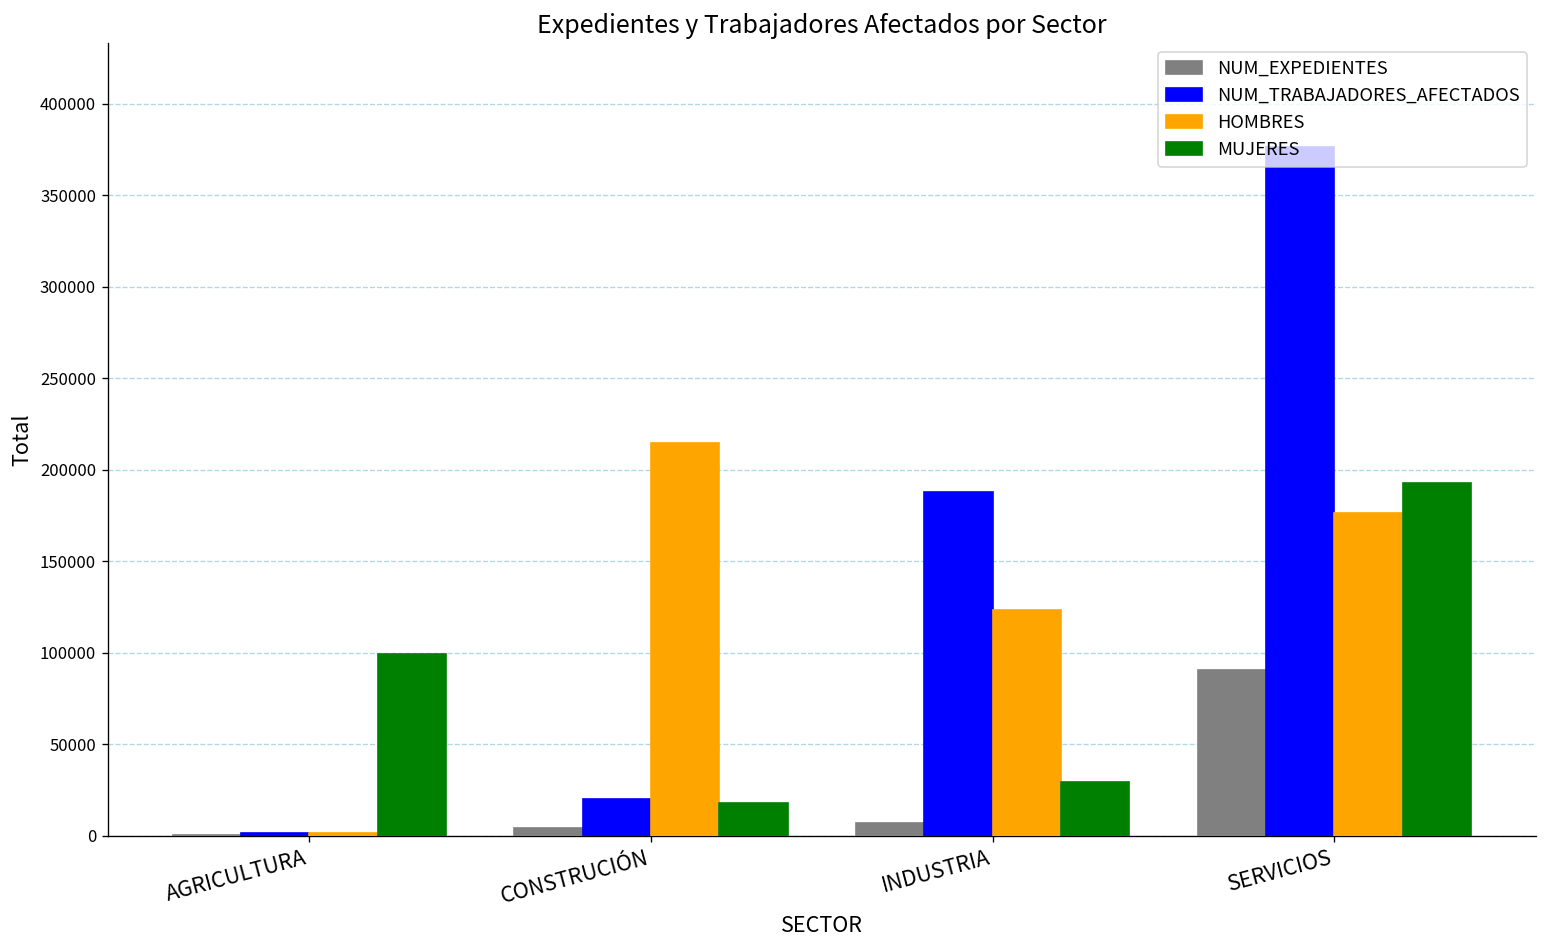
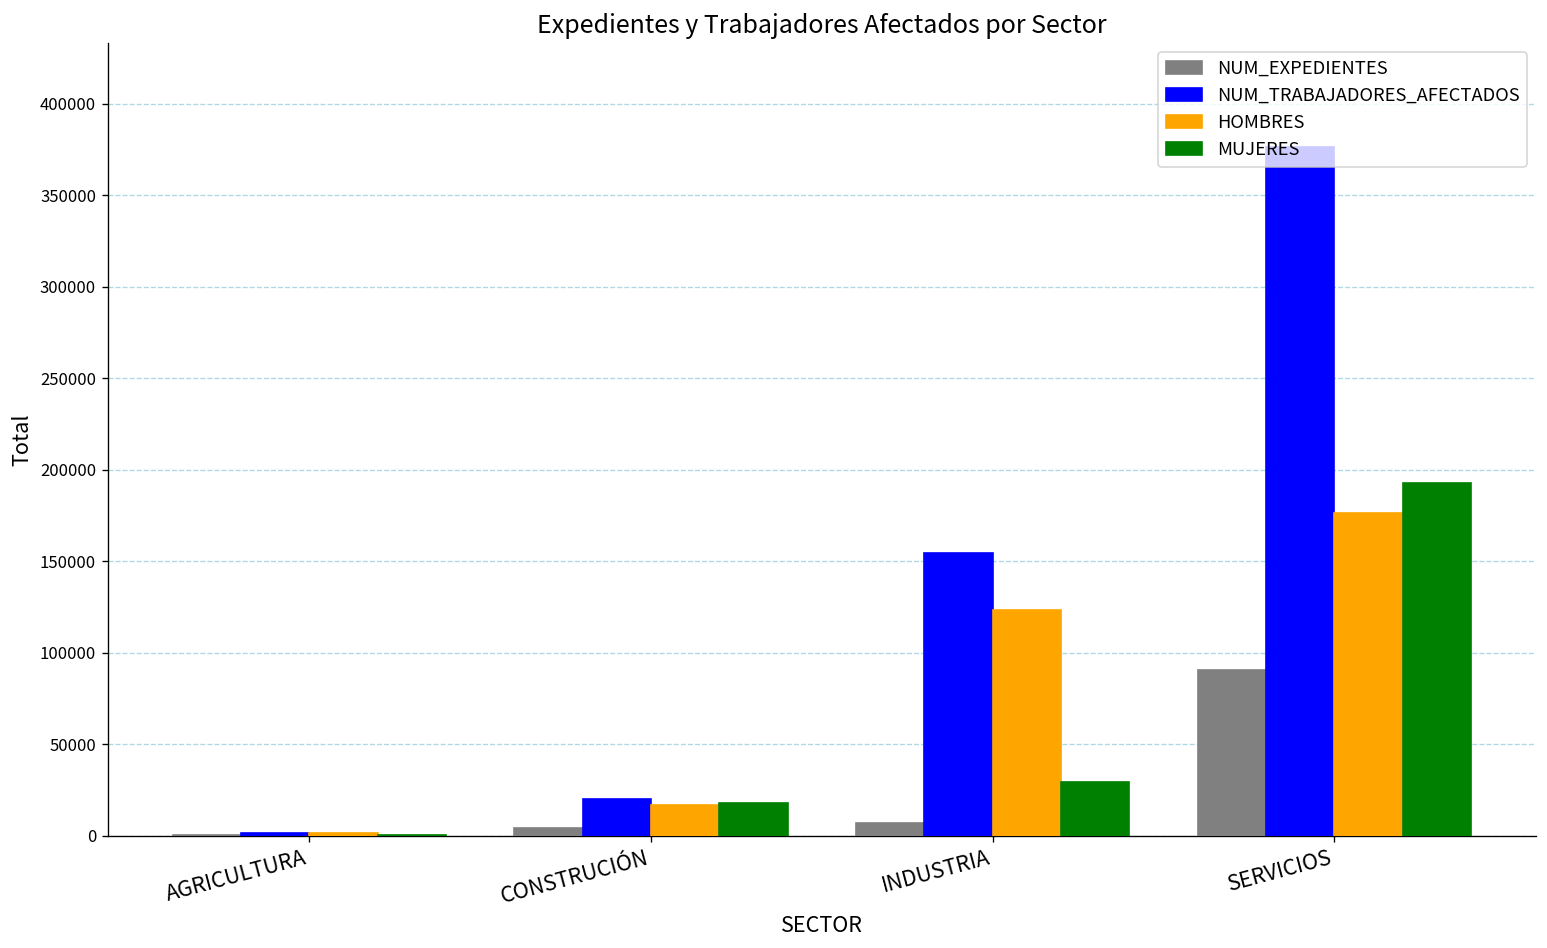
  {
    "NUM_EXPEDIENTES": {
      "CONSTRUCIÓN": 4000,
      "INDUSTRIA": 7000,
      "SERVICIOS": 90000
    },
    "NUM_TRABAJADORES_AFECTADOS": {
      "CONSTRUCIÓN": 20000,
-     "INDUSTRIA": 188000
+     "INDUSTRIA": 154000
    },
    "HOMBRES": {
-     "CONSTRUCIÓN": 214000,
+     "CONSTRUCIÓN": 17000,
      "INDUSTRIA": 123000,
      "SERVICIOS": 176000
    },
    "MUJERES": {
-     "AGRICULTURA": 99000,
+     "AGRICULTURA": 0,
      "CONSTRUCIÓN": 18000,
      "INDUSTRIA": 30000,
      "SERVICIOS": 193000
    }
  }
